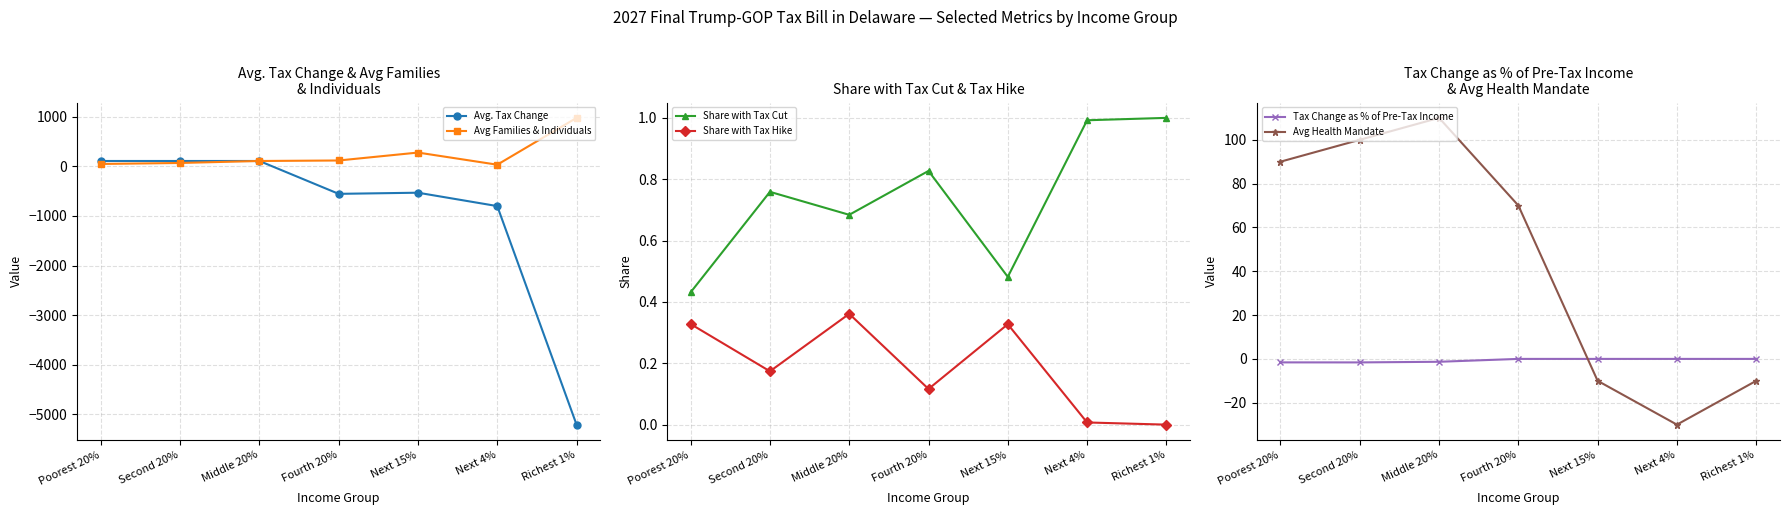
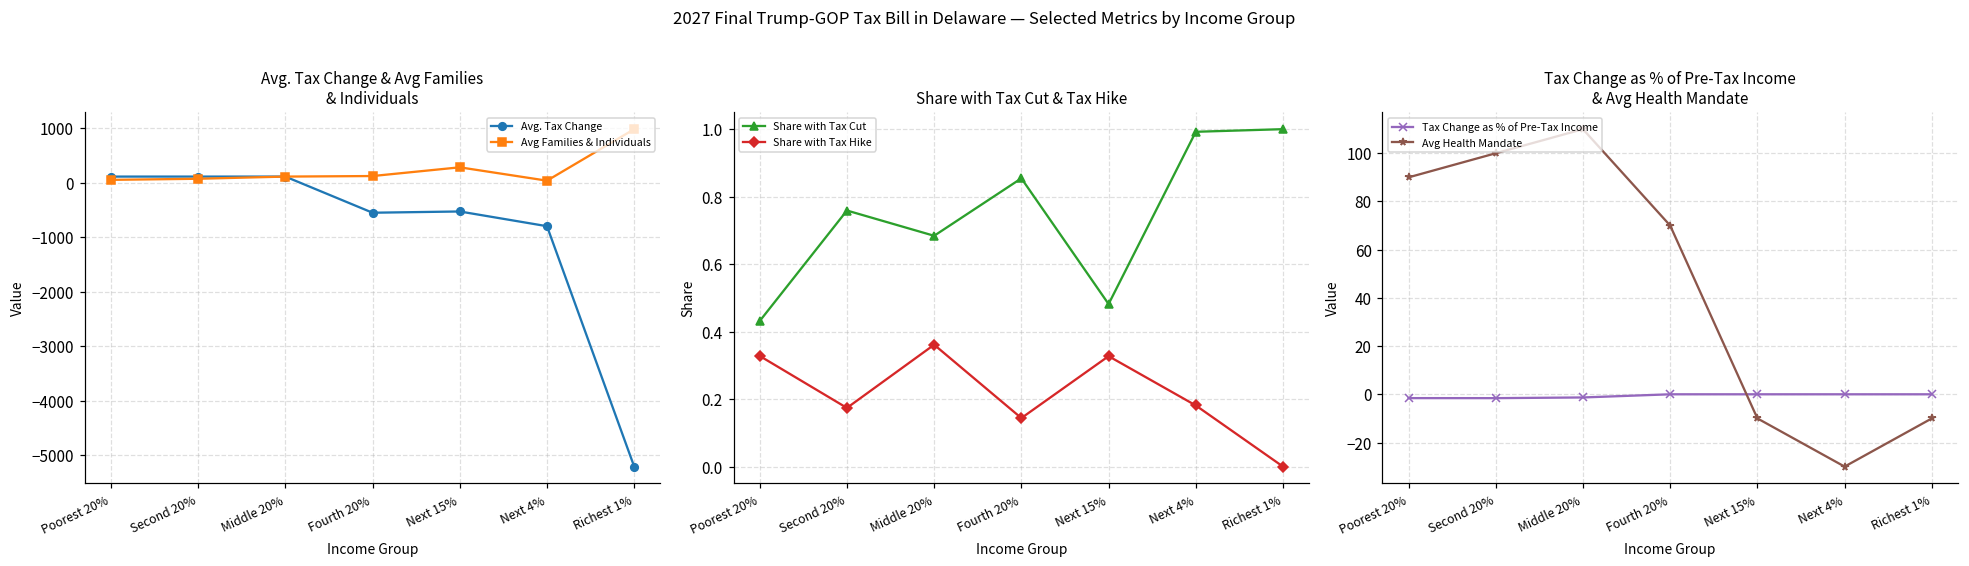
  {
    "Avg. Tax Change & Avg Families & Individuals": {
      "Avg. Tax Change": {
        "Poorest 20%": 100,
        "Fourth 20%": -600,
        "Next 15%": -500,
        "Next 4%": -800,
        "Richest 1%": -5200
      },
      "Avg Families & Individuals": {
        "Poorest 20%": 100,
        "Fourth 20%": 100,
        "Next 15%": 300,
        "Next 4%": 0
      }
    },
    "Share with Tax Cut & Tax Hike": {
      "Share with Tax Cut": {
        "Poorest 20%": 0.43,
        "Second 20%": 0.76,
        "Middle 20%": 0.68,
-       "Fourth 20%": 0.83,
+       "Fourth 20%": 0.85,
        "Next 15%": 0.48,
        "Next 4%": 0.99,
        "Richest 1%": 1.00
      },
      "Share with Tax Hike": {
        "Poorest 20%": 0.33,
        "Second 20%": 0.17,
        "Middle 20%": 0.36,
-       "Fourth 20%": 0.12,
+       "Fourth 20%": 0.14,
        "Next 15%": 0.33,
-       "Next 4%": 0.01,
+       "Next 4%": 0.18,
        "Richest 1%": 0.00
      }
    },
    "Tax Change as % of Pre-Tax Income & Avg Health Mandate": {
      "Tax Change as % of Pre-Tax Income": {
        "Poorest 20%": -2,
        "Second 20%": -2,
        "Middle 20%": -1,
        "Fourth 20%": 0,
        "Next 15%": 0,
        "Next 4%": 0,
        "Richest 1%": 0
      },
      "Avg Health Mandate": {
        "Poorest 20%": 90,
        "Fourth 20%": 70,
        "Next 15%": -10,
        "Next 4%": -30,
        "Richest 1%": -10
      }
    }
  }
